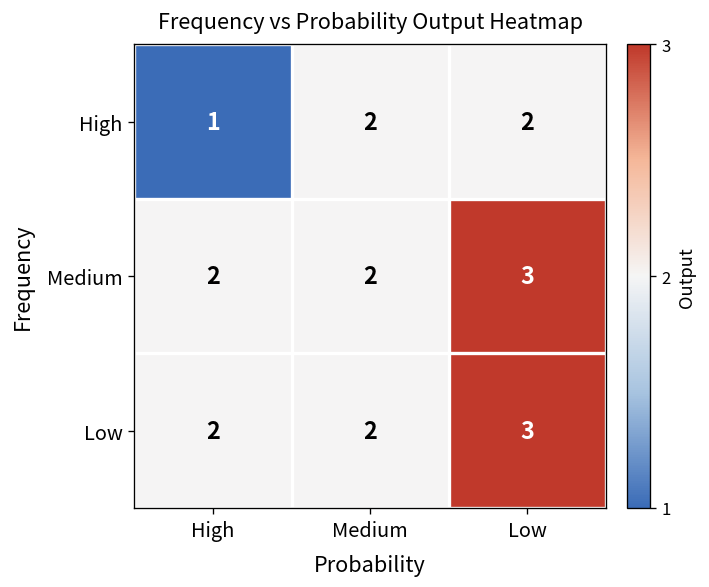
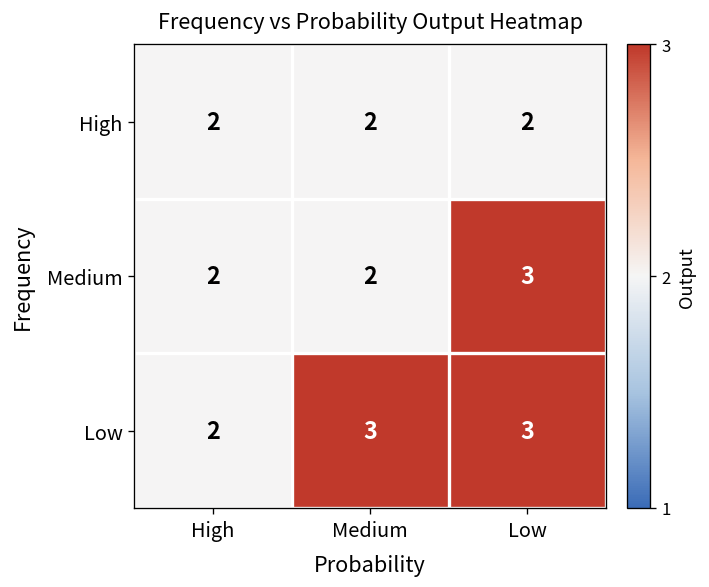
  {
    "High": {
-     "High": 1,
+     "High": 2,
      "Medium": 2,
      "Low": 2
    },
    "Medium": {
      "High": 2,
      "Medium": 2,
      "Low": 3
    },
    "Low": {
      "High": 2,
-     "Medium": 2,
+     "Medium": 3,
      "Low": 3
    }
  }
